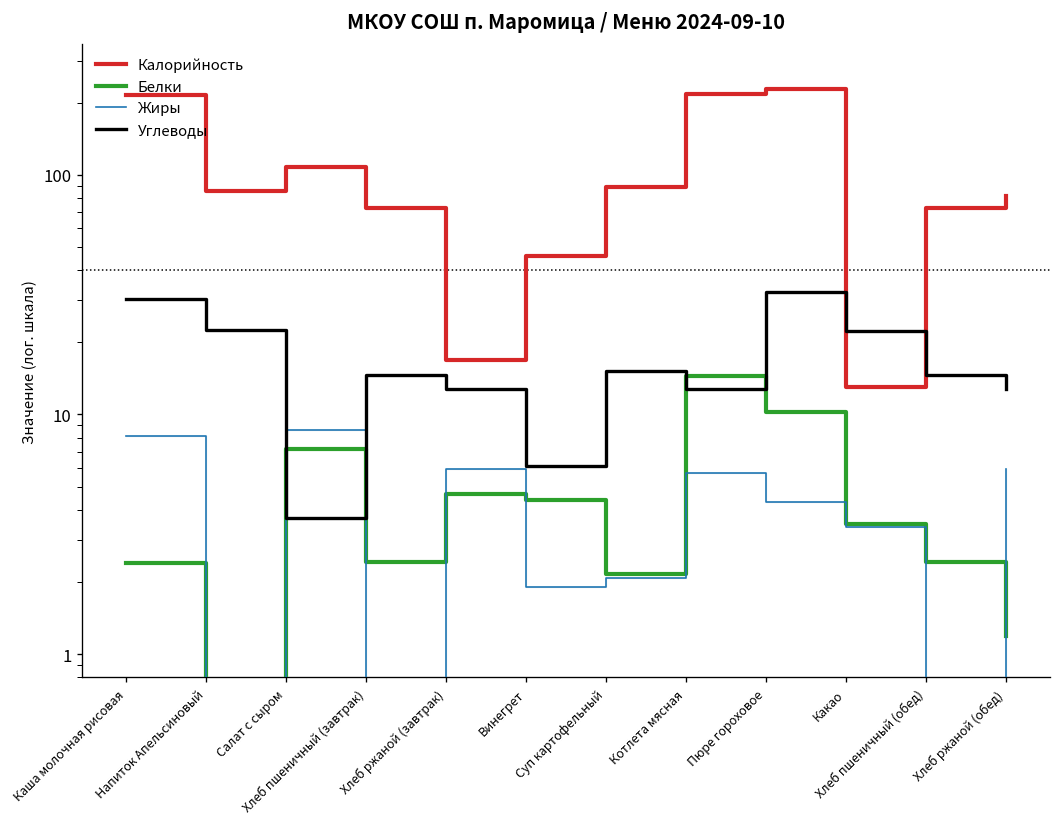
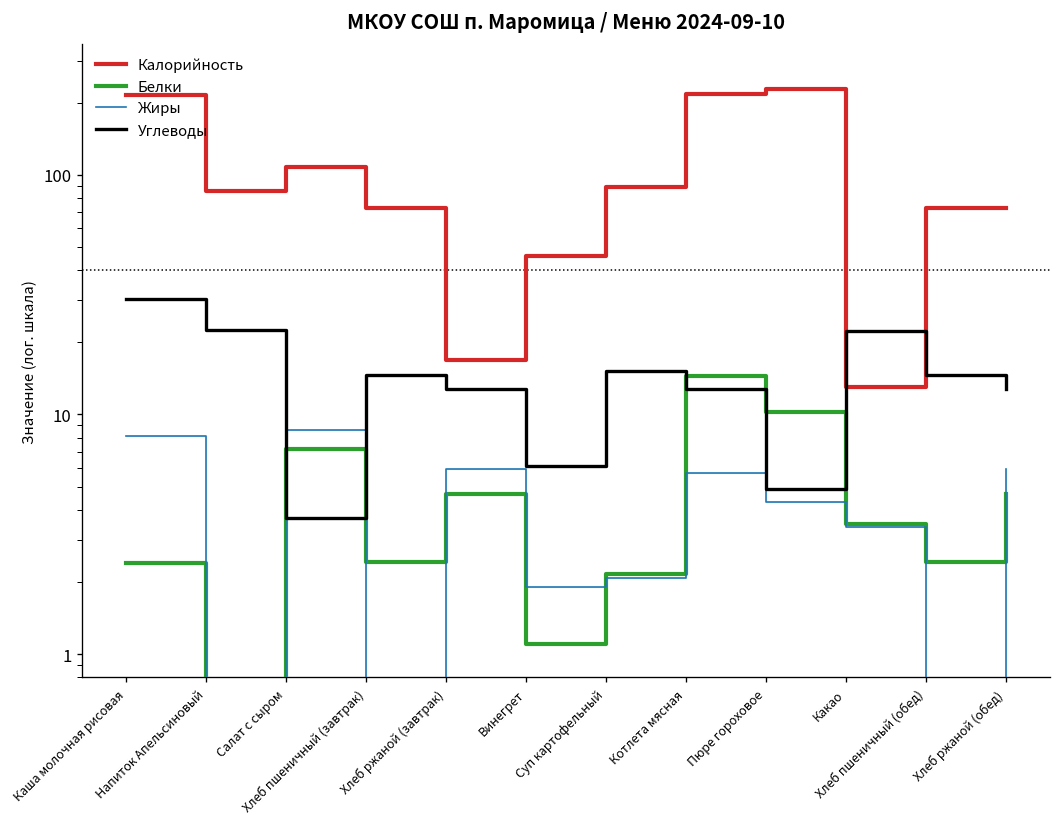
  {
    "Калорийность": {
      "Каша молочная рисовая": 220,
      "Напиток Апельсиновый": 86,
      "Салат с сыром": 110,
      "Хлеб пшеничный (завтрак)": 73,
      "Хлеб ржаной (завтрак)": 17,
      "Винегрет": 46,
      "Суп картофельный": 90,
      "Котлета мясная": 220,
      "Пюре гороховое": 230,
      "Какао": 13,
      "Хлеб пшеничный (обед)": 73,
-     "Хлеб ржаной (обед)": 82
+     "Хлеб ржаной (обед)": 73
    },
    "Белки": {
      "Каша молочная рисовая": 2.4,
      "Салат с сыром": 7.2,
      "Хлеб пшеничный (завтрак)": 2.4,
      "Хлеб ржаной (завтрак)": 4.6,
-     "Винегрет": 4.4,
+     "Винегрет": 1.1,
      "Суп картофельный": 2.2,
      "Котлета мясная": 15,
      "Пюре гороховое": 10,
      "Хлеб пшеничный (обед)": 2.4,
-     "Хлеб ржаной (обед)": 1.2
+     "Хлеб ржаной (обед)": 4.6
    },
    "Жиры": {
      "Каша молочная рисовая": 8.2,
      "Салат с сыром": 8.6,
      "Хлеб ржаной (завтрак)": 5.9,
      "Винегрет": 1.9,
      "Суп картофельный": 2.1,
      "Котлета мясная": 5.7,
      "Пюре гороховое": 4.3,
      "Хлеб ржаной (обед)": 5.9
    },
    "Углеводы": {
      "Каша молочная рисовая": 30,
      "Напиток Апельсиновый": 23,
      "Салат с сыром": 3.7,
      "Хлеб пшеничный (завтрак)": 15,
      "Хлеб ржаной (завтрак)": 13,
      "Винегрет": 6.1,
      "Суп картофельный": 15,
      "Котлета мясная": 13,
-     "Пюре гороховое": 32,
+     "Пюре гороховое": 4.9,
      "Какао": 22,
      "Хлеб пшеничный (обед)": 15,
      "Хлеб ржаной (обед)": 13
    }
  }
